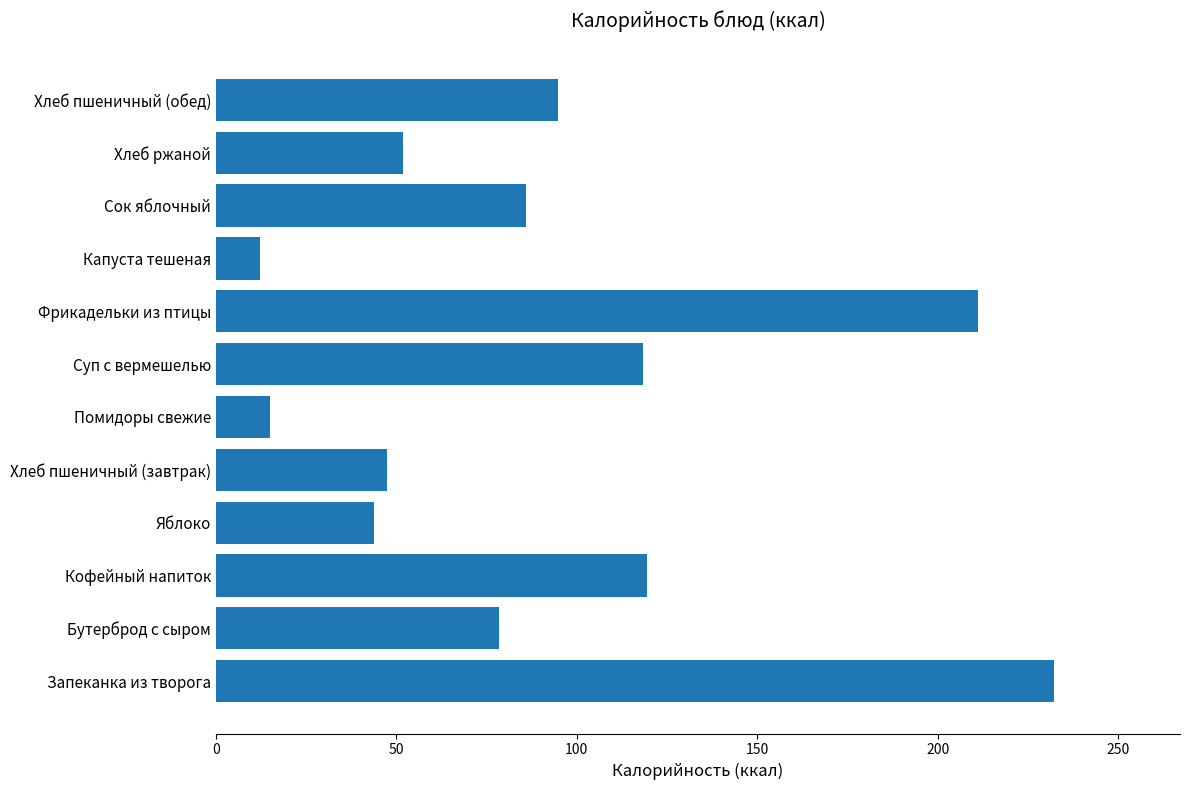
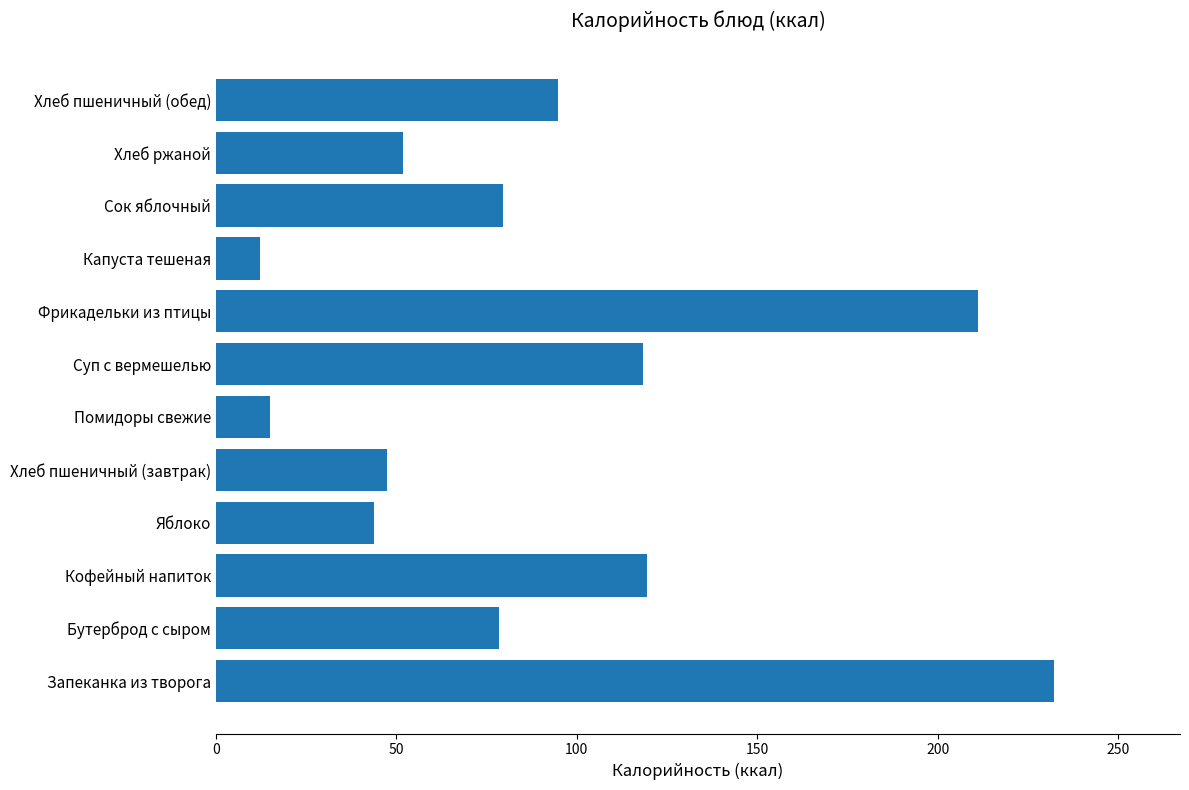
  {
    "Хлеб пшеничный (обед)": 95,
    "Хлеб ржаной": 52,
-   "Сок яблочный": 86,
+   "Сок яблочный": 79,
    "Капуста тешеная": 12,
    "Фрикадельки из птицы": 211,
    "Суп с вермешелью": 118,
    "Помидоры свежие": 15,
    "Хлеб пшеничный (завтрак)": 47,
    "Яблоко": 44,
    "Кофейный напиток": 119,
    "Бутерброд с сыром": 78,
    "Запеканка из творога": 232
  }
